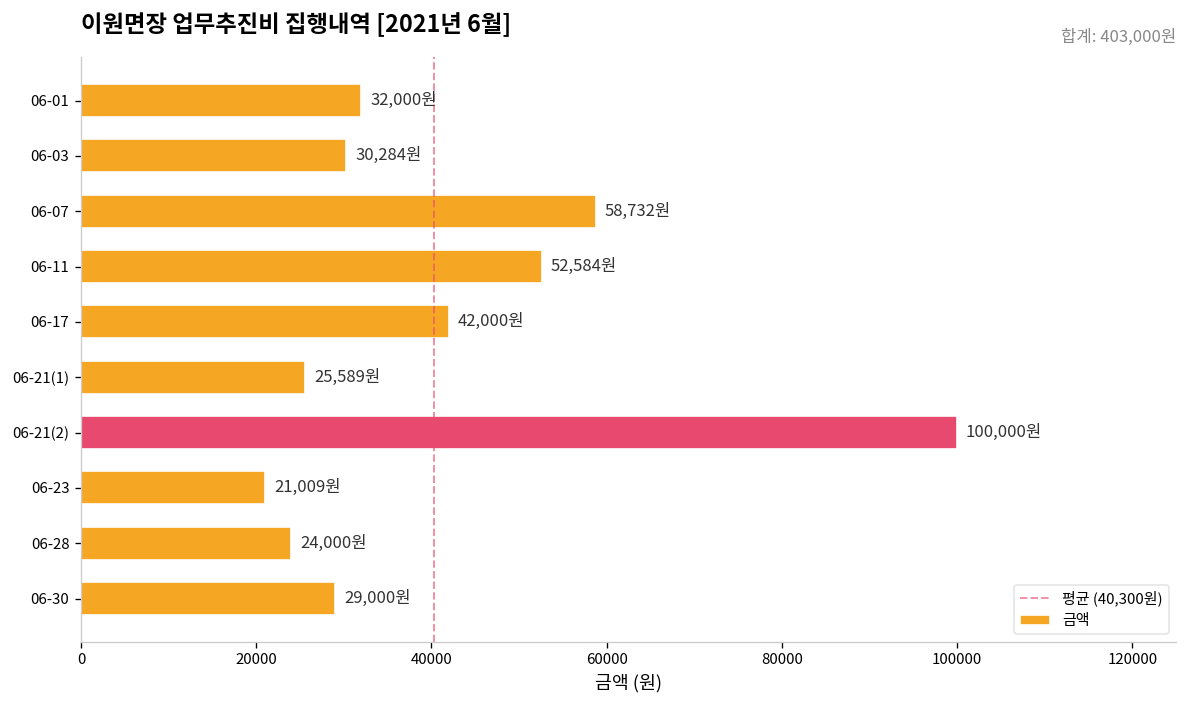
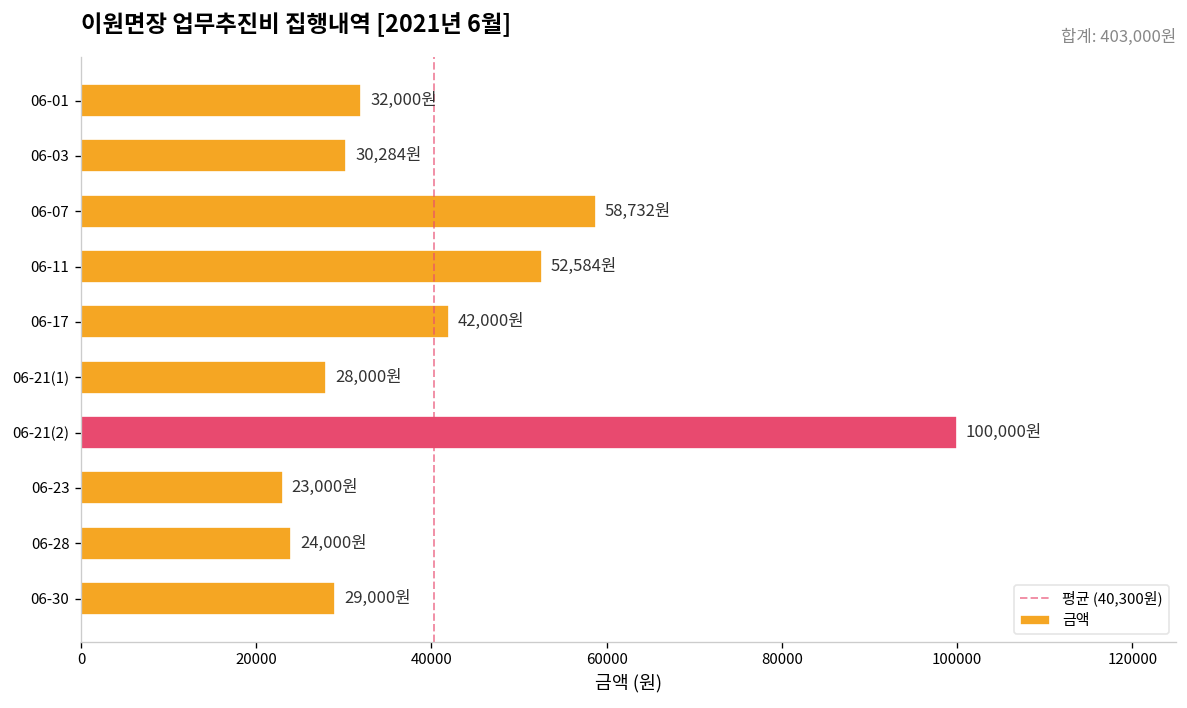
  {
    "06-01": "32,000원",
    "06-03": "30,284원",
    "06-07": "58,732원",
    "06-11": "52,584원",
    "06-17": "42,000원",
-   "06-21(1)": "25,589원",
+   "06-21(1)": "28,000원",
    "06-21(2)": "100,000원",
-   "06-23": "21,009원",
+   "06-23": "23,000원",
    "06-28": "24,000원",
    "06-30": "29,000원"
  }
